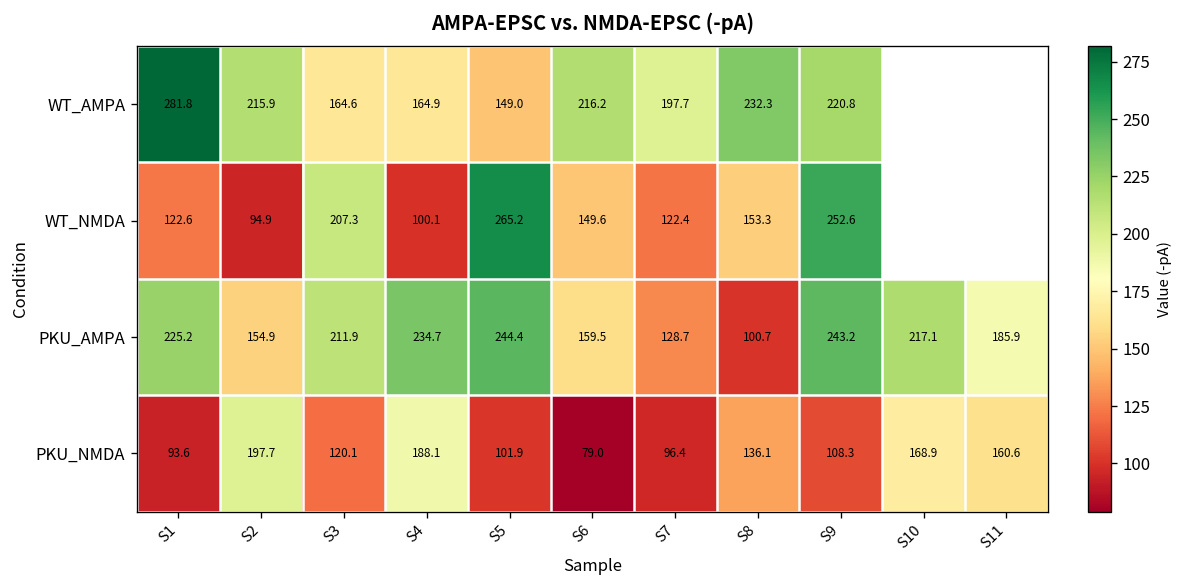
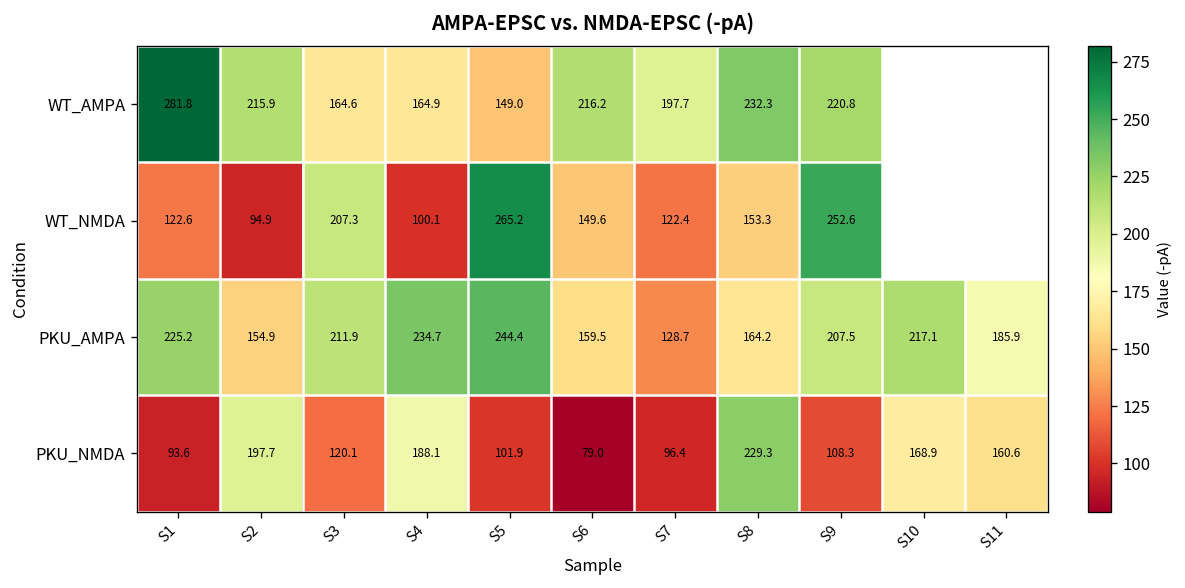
  {
    "WT_AMPA": {
      "S1": 281.8,
      "S2": 215.9,
      "S3": 164.6,
      "S4": 164.9,
      "S5": 149.0,
      "S6": 216.2,
      "S7": 197.7,
      "S8": 232.3,
      "S9": 220.8
    },
    "WT_NMDA": {
      "S1": 122.6,
      "S2": 94.9,
      "S3": 207.3,
      "S4": 100.1,
      "S5": 265.2,
      "S6": 149.6,
      "S7": 122.4,
      "S8": 153.3,
      "S9": 252.6
    },
    "PKU_AMPA": {
      "S1": 225.2,
      "S2": 154.9,
      "S3": 211.9,
      "S4": 234.7,
      "S5": 244.4,
      "S6": 159.5,
      "S7": 128.7,
-     "S8": 100.7,
-     "S9": 243.2,
+     "S8": 164.2,
+     "S9": 207.5,
      "S10": 217.1,
      "S11": 185.9
    },
    "PKU_NMDA": {
      "S1": 93.6,
      "S2": 197.7,
      "S3": 120.1,
      "S4": 188.1,
      "S5": 101.9,
      "S6": 79.0,
      "S7": 96.4,
-     "S8": 136.1,
+     "S8": 229.3,
      "S9": 108.3,
      "S10": 168.9,
      "S11": 160.6
    }
  }
